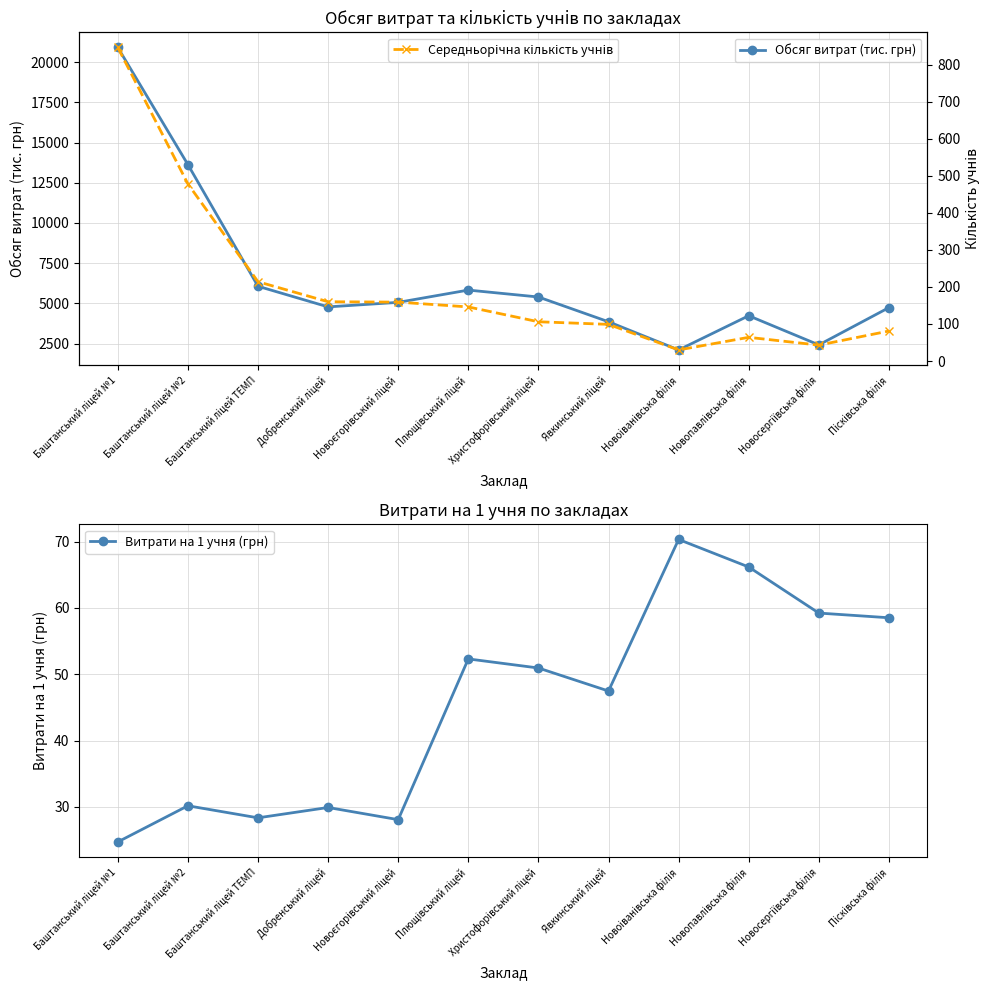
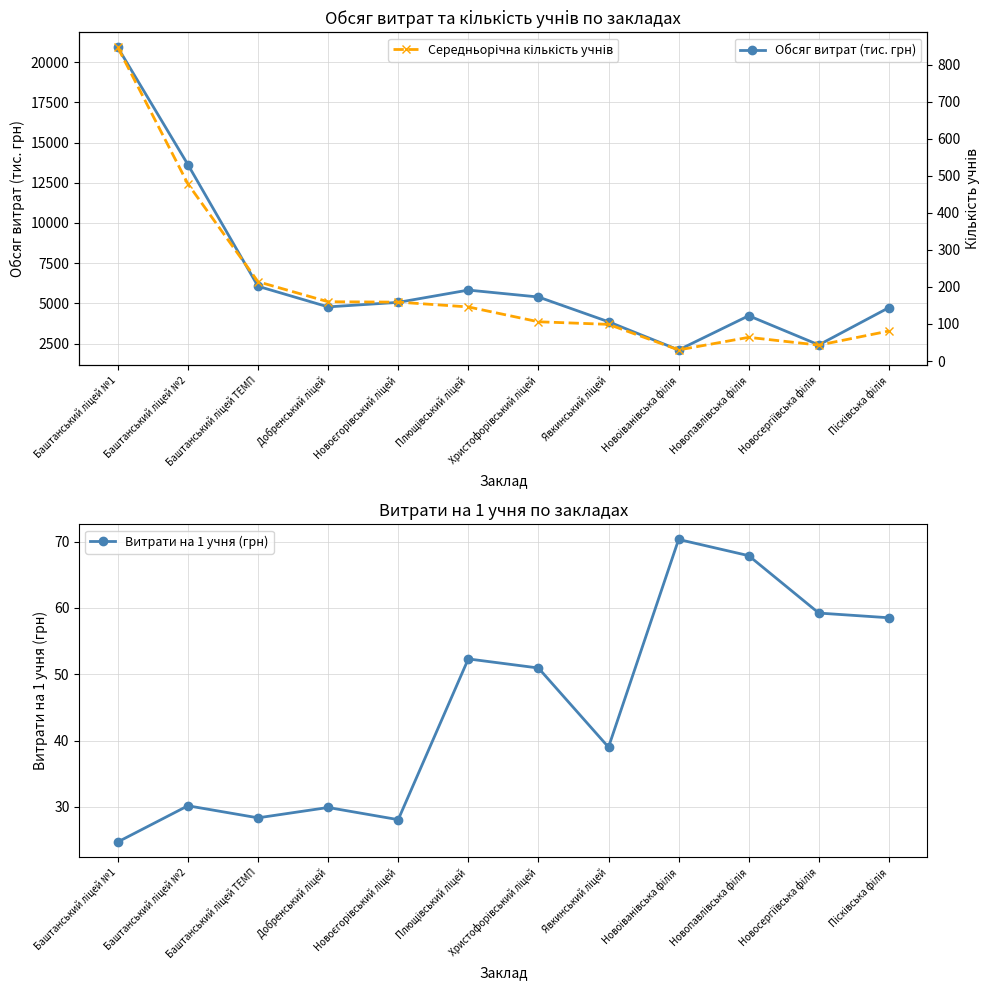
  {
    "Витрати на 1 учня по закладах": {
      "Баштанський ліцей №1": 25,
      "Баштанський ліцей №2": 30,
      "Баштанський ліцей ТЕМП": 28,
      "Добренський ліцей": 30,
      "Новоєгорівський ліцей": 28,
      "Плющівський ліцей": 52,
      "Христофорівський ліцей": 51,
-     "Явкинський ліцей": 47,
+     "Явкинський ліцей": 39,
      "Новоіванівська філія": 70,
-     "Новопавлівська філія": 66,
+     "Новопавлівська філія": 68,
      "Новосергіївська філія": 59,
      "Пісківська філія": 59
    }
  }
